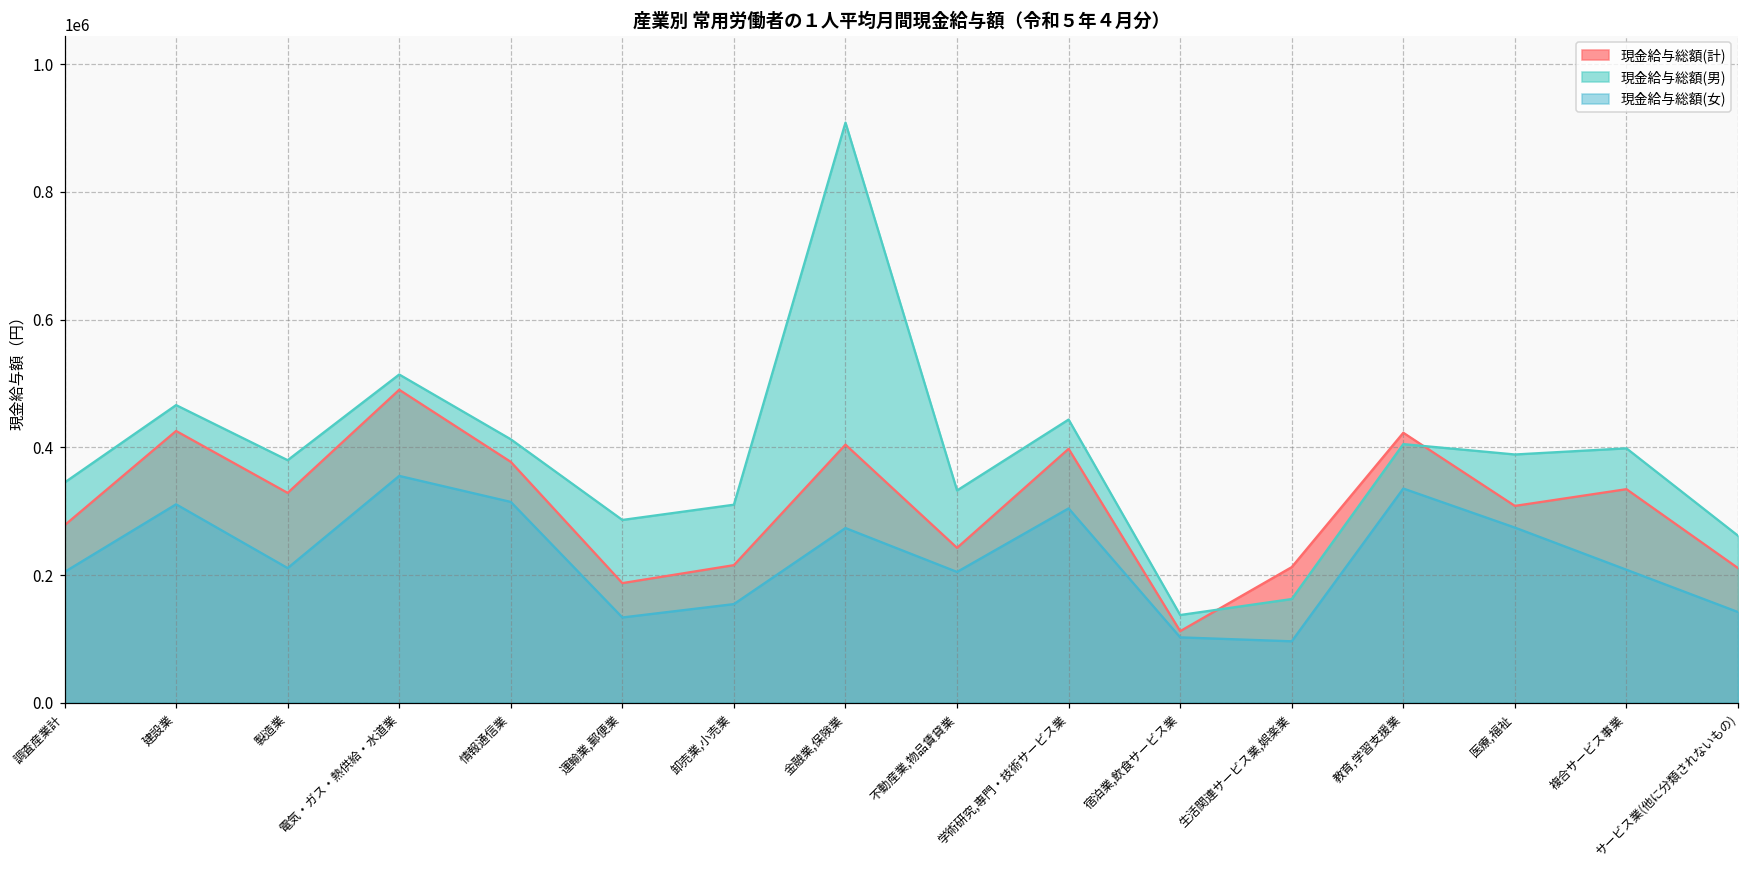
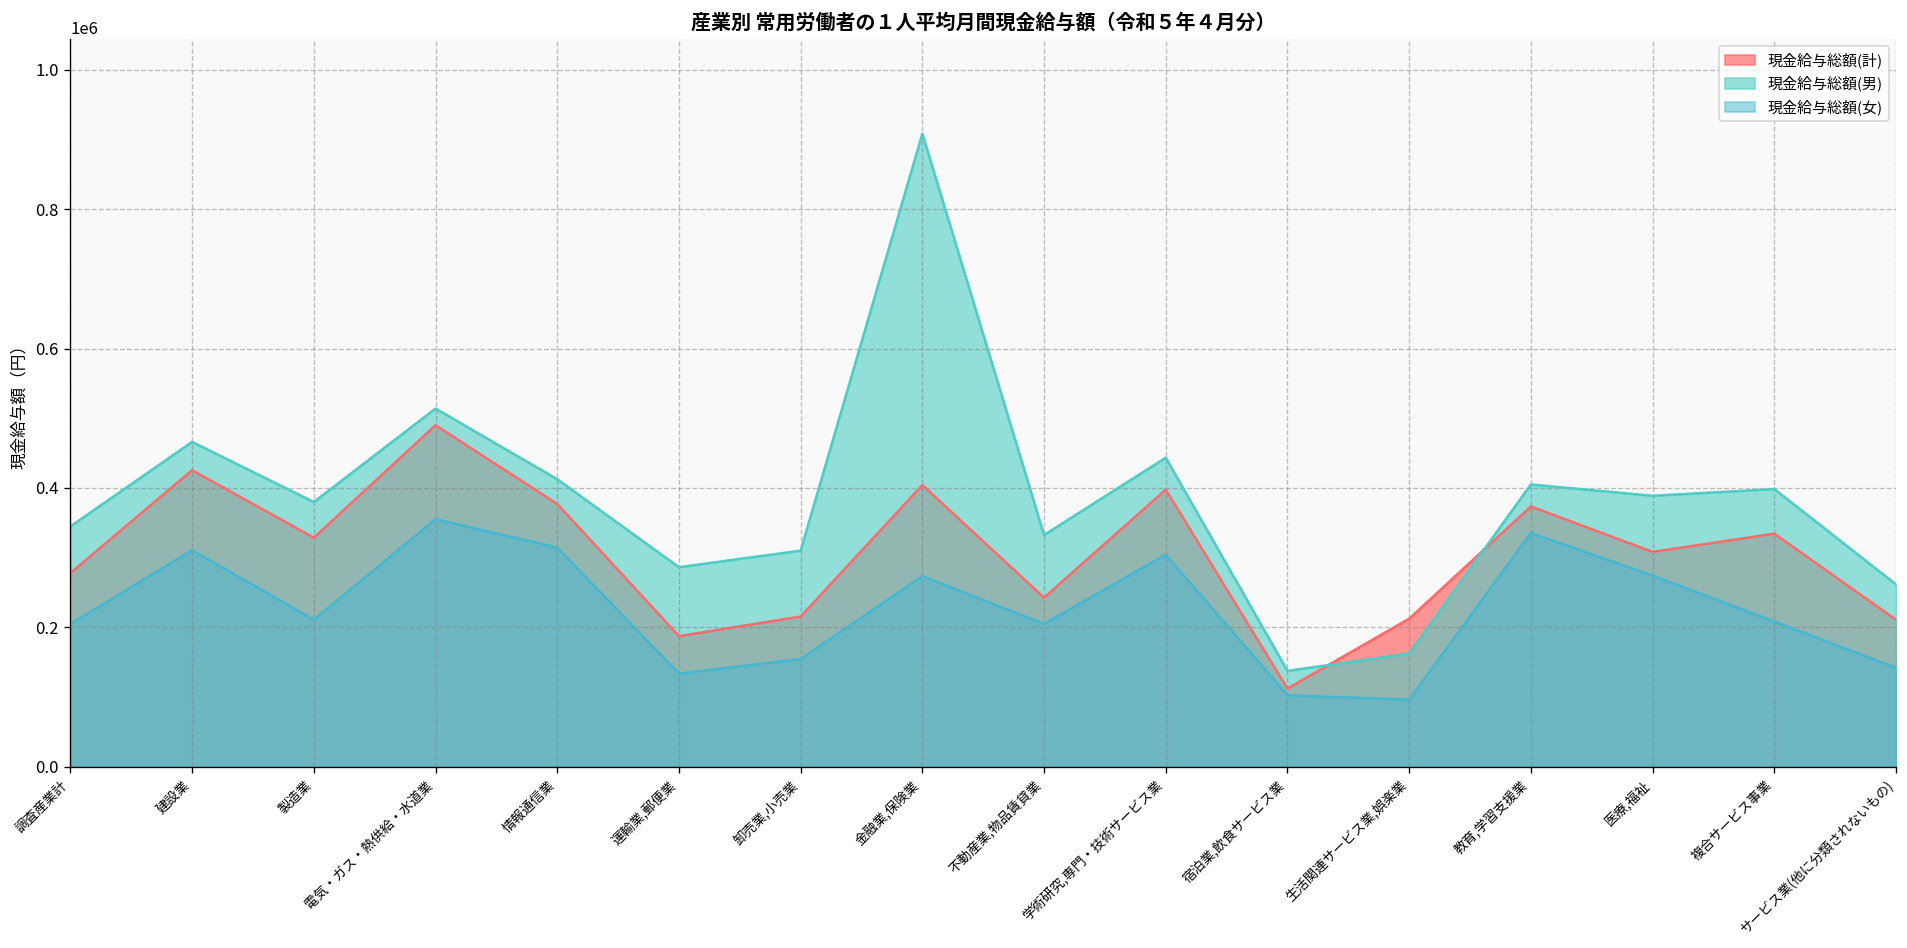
  {
    "現金給与総額(計)": {
      "調査産業計": 280000,
      "建設業": 430000,
      "製造業": 330000,
      "電気・ガス・熱供給・水道業": 490000,
      "情報通信業": 380000,
      "運輸業,郵便業": 190000,
      "卸売業,小売業": 220000,
      "金融業,保険業": 400000,
      "不動産業,物品賃貸業": 240000,
      "学術研究,専門・技術サービス業": 400000,
      "宿泊業,飲食サービス業": 110000,
      "生活関連サービス業,娯楽業": 210000,
-     "教育,学習支援業": 420000,
+     "教育,学習支援業": 370000,
      "医療,福祉": 310000,
      "複合サービス事業": 330000,
      "サービス業(他に分類されないもの)": 210000
    }
  }
